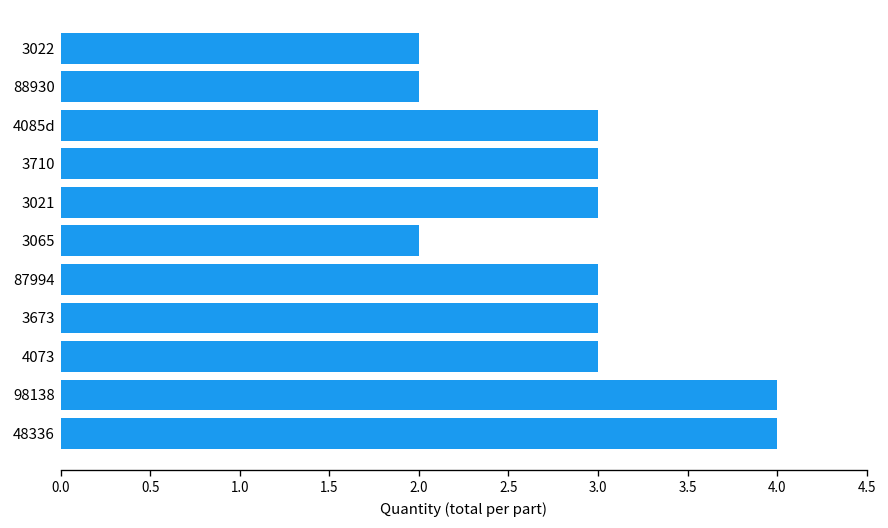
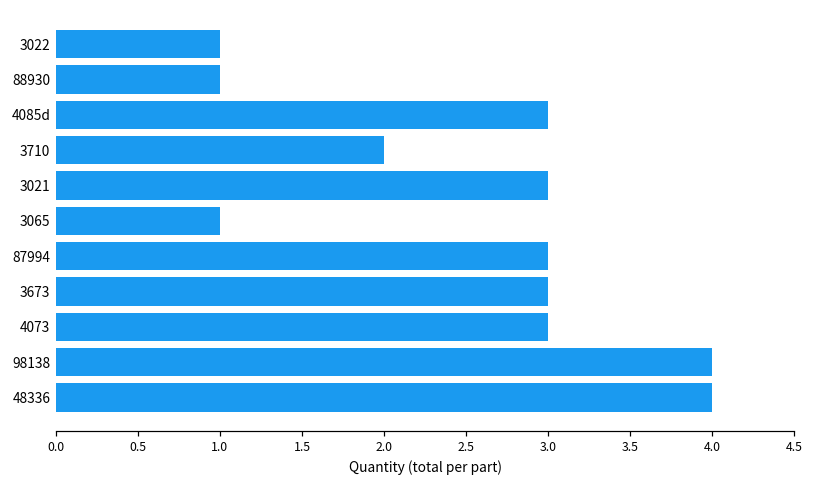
  {
-   "3022": 2,
-   "88930": 2,
+   "3022": 1,
+   "88930": 1,
    "4085d": 3,
-   "3710": 3,
+   "3710": 2,
    "3021": 3,
-   "3065": 2,
+   "3065": 1,
    "87994": 3,
    "3673": 3,
    "4073": 3,
    "98138": 4,
    "48336": 4
  }
